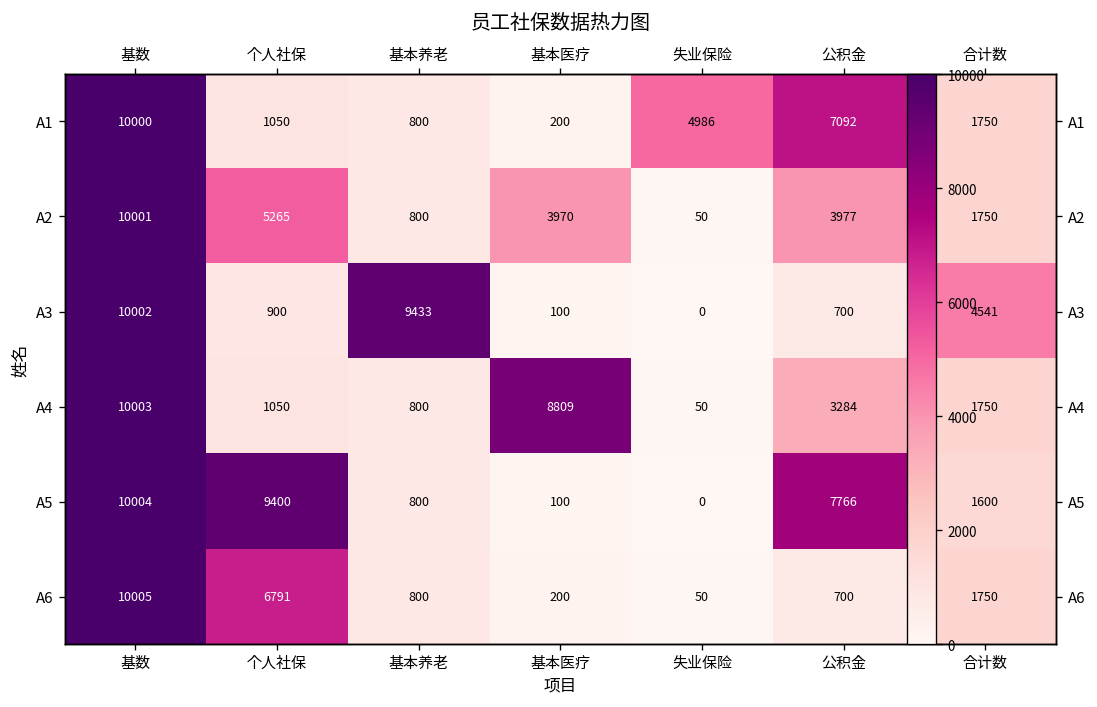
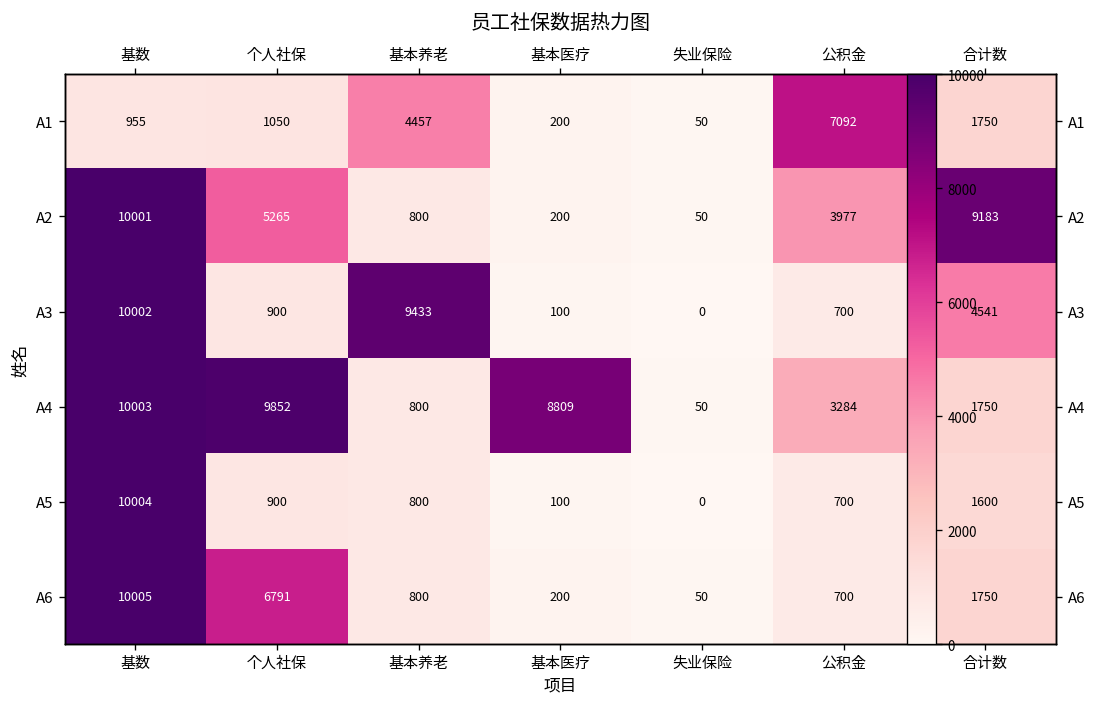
  {
    "A1": {
-     "基数": 10000,
+     "基数": 955,
      "个人社保": 1050,
-     "基本养老": 800,
+     "基本养老": 4457,
      "基本医疗": 200,
-     "失业保险": 4986,
+     "失业保险": 50,
      "公积金": 7092,
      "合计数": 1750
    },
    "A2": {
      "基数": 10001,
      "个人社保": 5265,
      "基本养老": 800,
-     "基本医疗": 3970,
+     "基本医疗": 200,
      "失业保险": 50,
      "公积金": 3977,
-     "合计数": 1750
+     "合计数": 9183
    },
    "A3": {
      "基数": 10002,
      "个人社保": 900,
      "基本养老": 9433,
      "基本医疗": 100,
      "失业保险": 0,
      "公积金": 700,
      "合计数": 4541
    },
    "A4": {
      "基数": 10003,
-     "个人社保": 1050,
+     "个人社保": 9852,
      "基本养老": 800,
      "基本医疗": 8809,
      "失业保险": 50,
      "公积金": 3284,
      "合计数": 1750
    },
    "A5": {
      "基数": 10004,
-     "个人社保": 9400,
+     "个人社保": 900,
      "基本养老": 800,
      "基本医疗": 100,
      "失业保险": 0,
-     "公积金": 7766,
+     "公积金": 700,
      "合计数": 1600
    },
    "A6": {
      "基数": 10005,
      "个人社保": 6791,
      "基本养老": 800,
      "基本医疗": 200,
      "失业保险": 50,
      "公积金": 700,
      "合计数": 1750
    }
  }
